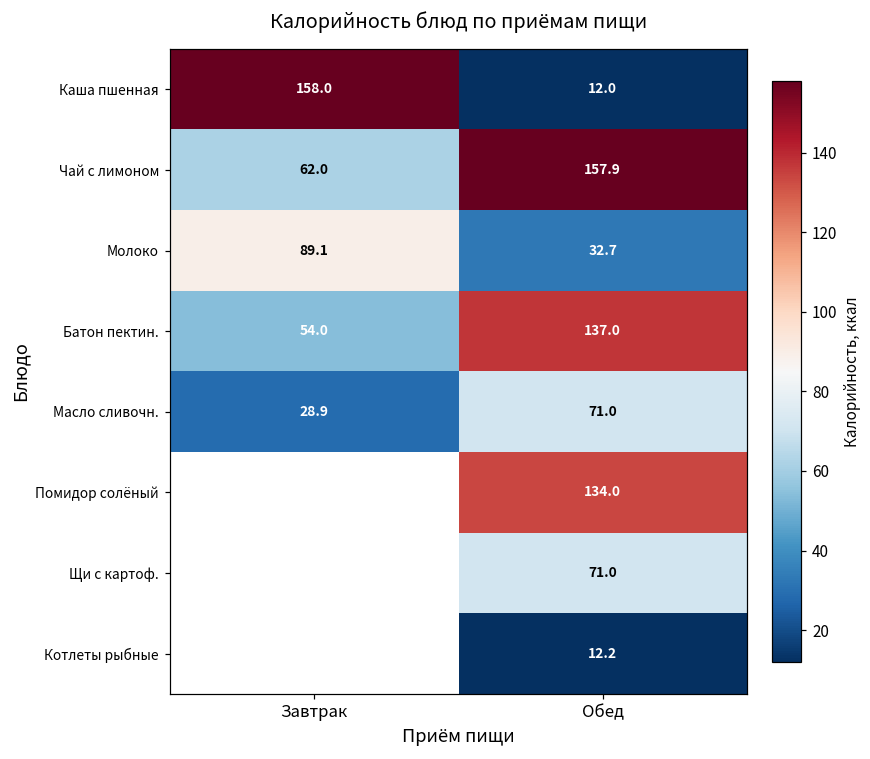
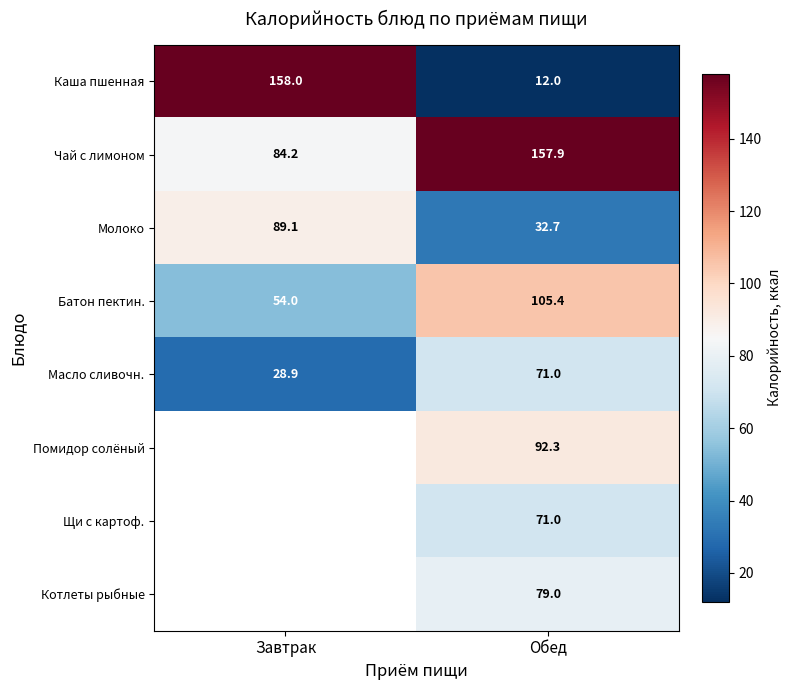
  {
    "Каша пшенная": {
      "Завтрак": 158.0,
      "Обед": 12.0
    },
    "Чай с лимоном": {
-     "Завтрак": 62.0,
+     "Завтрак": 84.2,
      "Обед": 157.9
    },
    "Молоко": {
      "Завтрак": 89.1,
      "Обед": 32.7
    },
    "Батон пектин.": {
      "Завтрак": 54.0,
-     "Обед": 137.0
+     "Обед": 105.4
    },
    "Масло сливочн.": {
      "Завтрак": 28.9,
      "Обед": 71.0
    },
    "Помидор солёный": {
-     "Обед": 134.0
+     "Обед": 92.3
    },
    "Щи с картоф.": {
      "Обед": 71.0
    },
    "Котлеты рыбные": {
-     "Обед": 12.2
+     "Обед": 79.0
    }
  }
